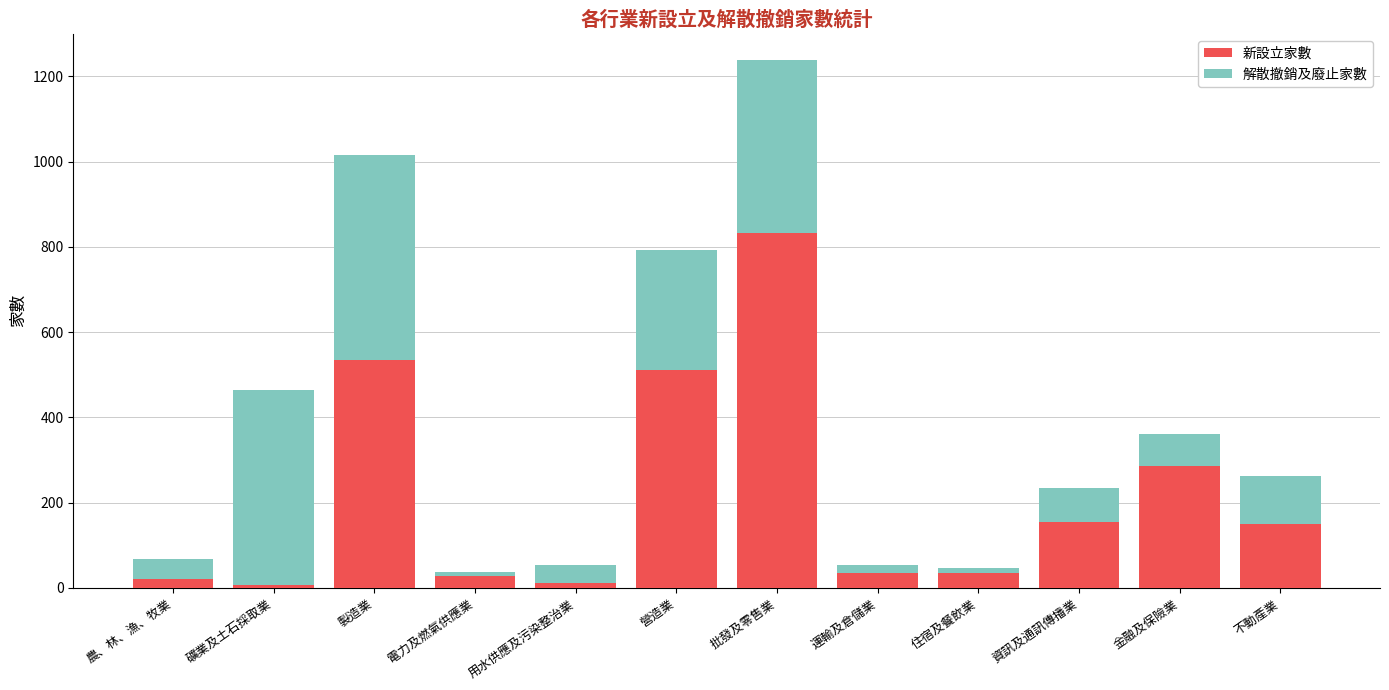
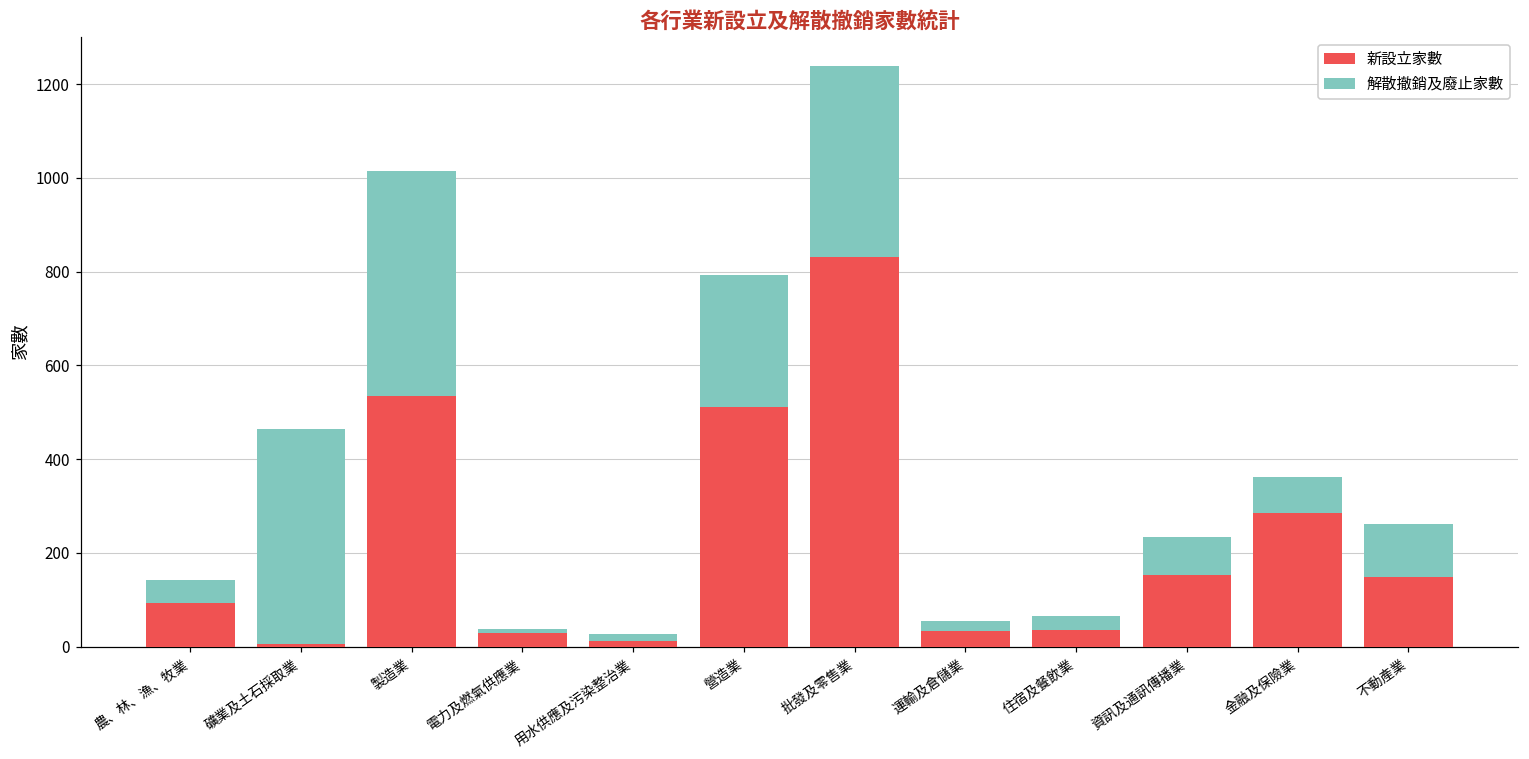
  {
    "新設立家數": {
-     "農、林、漁、牧業": 20,
+     "農、林、漁、牧業": 90,
      "礦業及土石採取業": 10,
      "製造業": 540,
      "電力及燃氣供應業": 30,
      "用水供應及污染整治業": 10,
      "營造業": 510,
      "批發及零售業": 830,
      "運輸及倉儲業": 30,
      "住宿及餐飲業": 40,
      "資訊及通訊傳播業": 150,
      "金融及保險業": 290,
      "不動產業": 150
    },
    "解散撤銷及廢止家數": {
      "農、林、漁、牧業": 50,
      "礦業及土石採取業": 460,
      "製造業": 480,
      "電力及燃氣供應業": 10,
-     "用水供應及污染整治業": 40,
+     "用水供應及污染整治業": 20,
      "營造業": 280,
      "批發及零售業": 410,
      "運輸及倉儲業": 20,
-     "住宿及餐飲業": 10,
+     "住宿及餐飲業": 30,
      "資訊及通訊傳播業": 80,
      "金融及保險業": 80,
      "不動產業": 110
    }
  }
